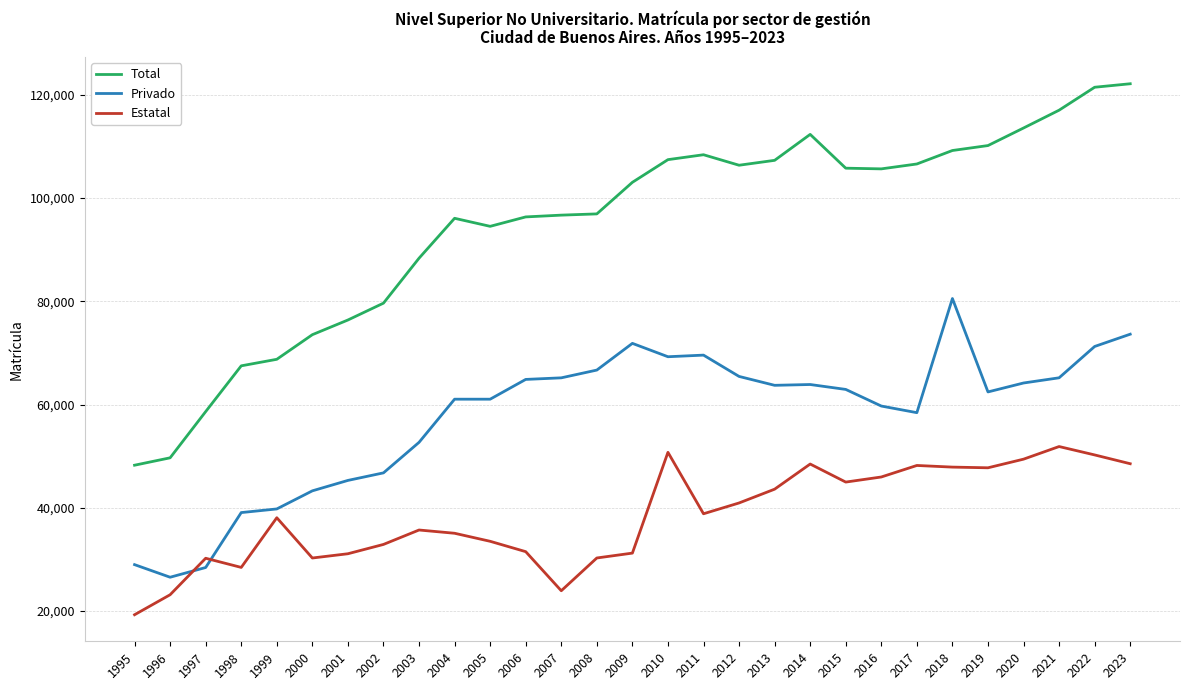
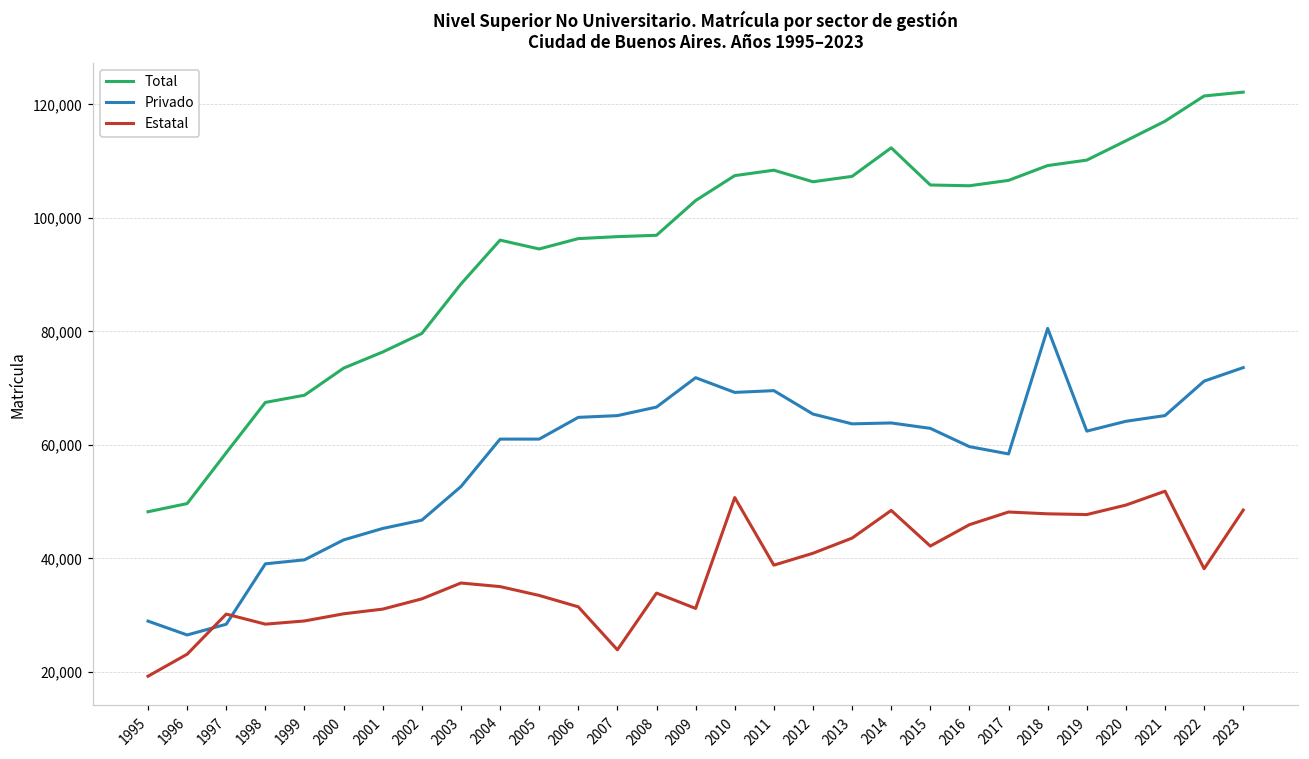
  {
    "Total": {
      "1995": "48,000",
      "1996": "50,000",
      "1997": "59,000",
      "1998": "67,000",
      "1999": "69,000",
      "2000": "74,000",
      "2001": "76,000",
      "2002": "80,000",
      "2003": "88,000",
      "2004": "96,000",
      "2005": "95,000",
      "2006": "96,000",
      "2007": "97,000",
      "2008": "97,000",
      "2009": "103,000",
      "2010": "107,000",
      "2011": "108,000",
      "2012": "106,000",
      "2013": "107,000",
      "2014": "112,000",
      "2015": "106,000",
      "2016": "106,000",
      "2017": "107,000",
      "2018": "109,000",
      "2019": "110,000",
      "2020": "114,000",
      "2021": "117,000",
      "2022": "121,000",
      "2023": "122,000"
    },
    "Privado": {
      "1995": "29,000",
      "1996": "27,000",
      "1997": "28,000",
      "1998": "39,000",
      "1999": "40,000",
      "2000": "43,000",
      "2001": "45,000",
      "2002": "47,000",
      "2003": "53,000",
      "2004": "61,000",
      "2005": "61,000",
      "2006": "65,000",
      "2007": "65,000",
      "2008": "67,000",
      "2009": "72,000",
      "2010": "69,000",
      "2011": "70,000",
      "2012": "65,000",
      "2013": "64,000",
      "2014": "64,000",
      "2015": "63,000",
      "2016": "60,000",
      "2017": "58,000",
      "2018": "81,000",
      "2019": "62,000",
      "2020": "64,000",
      "2021": "65,000",
      "2022": "71,000",
      "2023": "74,000"
    },
    "Estatal": {
      "1995": "19,000",
      "1996": "23,000",
      "1997": "30,000",
      "1998": "28,000",
-     "1999": "38,000",
+     "1999": "29,000",
      "2000": "30,000",
      "2001": "31,000",
      "2002": "33,000",
      "2003": "36,000",
      "2004": "35,000",
      "2005": "33,000",
      "2006": "31,000",
      "2007": "24,000",
-     "2008": "30,000",
+     "2008": "34,000",
      "2009": "31,000",
      "2010": "51,000",
      "2011": "39,000",
      "2012": "41,000",
      "2013": "44,000",
      "2014": "48,000",
-     "2015": "45,000",
+     "2015": "42,000",
      "2016": "46,000",
      "2017": "48,000",
      "2018": "48,000",
      "2019": "48,000",
      "2020": "49,000",
      "2021": "52,000",
-     "2022": "50,000",
+     "2022": "38,000",
      "2023": "49,000"
    }
  }
